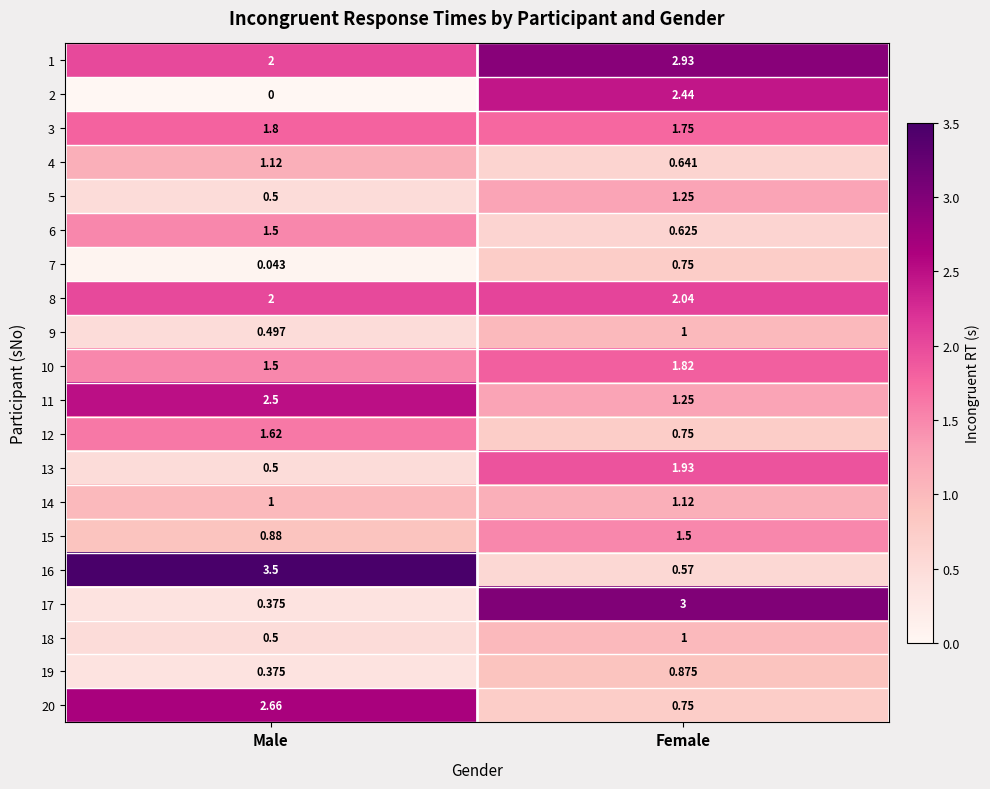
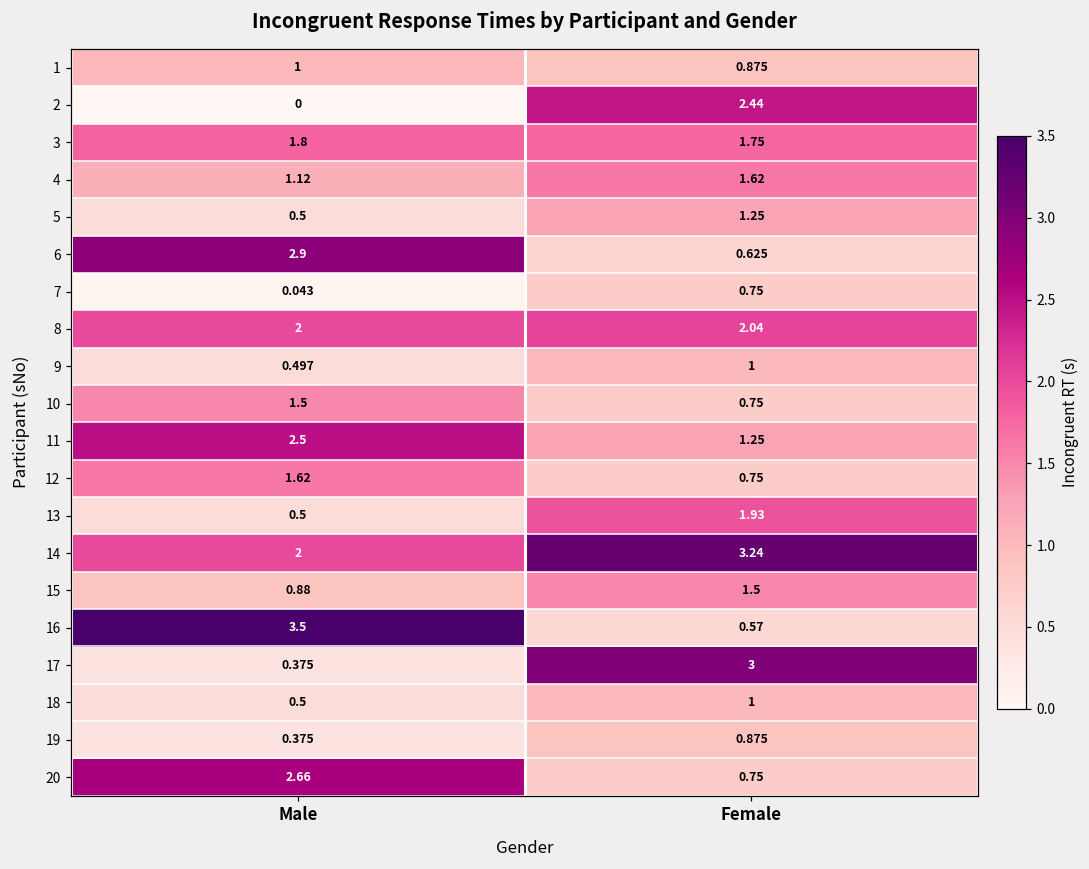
  {
    "1": {
-     "Male": 2,
-     "Female": 2.93
+     "Male": 1,
+     "Female": 0.875
    },
    "2": {
      "Male": 0,
      "Female": 2.44
    },
    "3": {
      "Male": 1.8,
      "Female": 1.75
    },
    "4": {
      "Male": 1.12,
-     "Female": 0.641
+     "Female": 1.62
    },
    "5": {
      "Male": 0.5,
      "Female": 1.25
    },
    "6": {
-     "Male": 1.5,
+     "Male": 2.9,
      "Female": 0.625
    },
    "7": {
      "Male": 0.043,
      "Female": 0.75
    },
    "8": {
      "Male": 2,
      "Female": 2.04
    },
    "9": {
      "Male": 0.497,
      "Female": 1
    },
    "10": {
      "Male": 1.5,
-     "Female": 1.82
+     "Female": 0.75
    },
    "11": {
      "Male": 2.5,
      "Female": 1.25
    },
    "12": {
      "Male": 1.62,
      "Female": 0.75
    },
    "13": {
      "Male": 0.5,
      "Female": 1.93
    },
    "14": {
-     "Male": 1,
-     "Female": 1.12
+     "Male": 2,
+     "Female": 3.24
    },
    "15": {
      "Male": 0.88,
      "Female": 1.5
    },
    "16": {
      "Male": 3.5,
      "Female": 0.57
    },
    "17": {
      "Male": 0.375,
      "Female": 3
    },
    "18": {
      "Male": 0.5,
      "Female": 1
    },
    "19": {
      "Male": 0.375,
      "Female": 0.875
    },
    "20": {
      "Male": 2.66,
      "Female": 0.75
    }
  }
